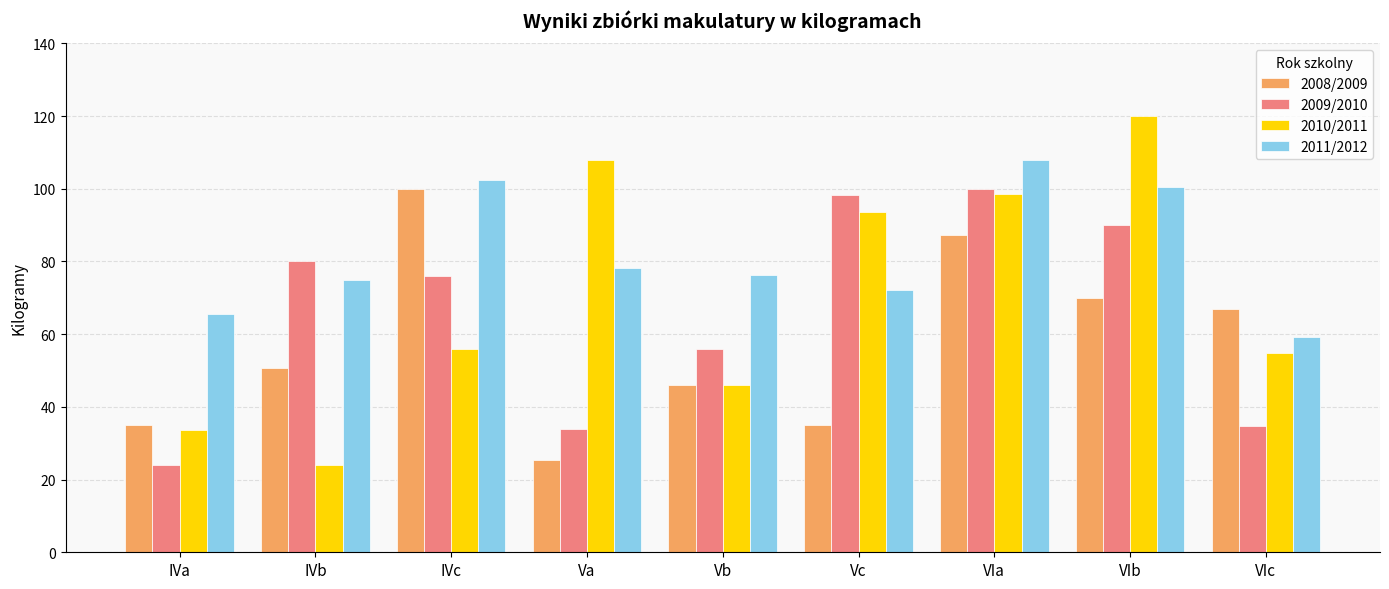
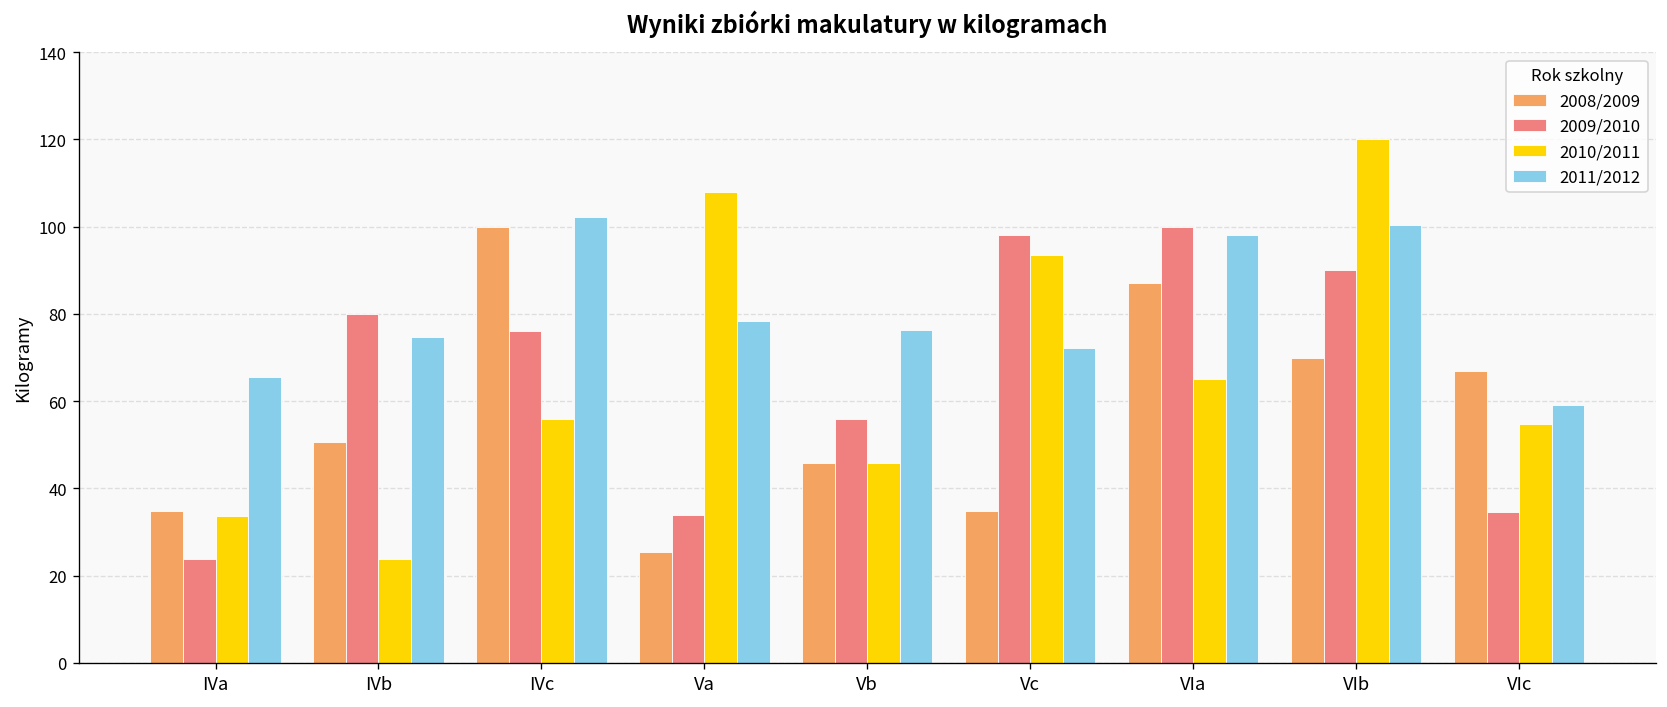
  {
    "2010/2011": {
      "IVa": 34,
      "IVb": 24,
      "IVc": 56,
      "Va": 108,
      "Vb": 46,
      "Vc": 94,
-     "VIa": 99,
+     "VIa": 65,
      "VIb": 120,
      "VIc": 55
    },
    "2011/2012": {
      "IVa": 66,
      "IVb": 75,
      "IVc": 102,
      "Va": 78,
      "Vb": 76,
      "Vc": 72,
-     "VIa": 108,
+     "VIa": 98,
      "VIb": 101,
      "VIc": 59
    }
  }
